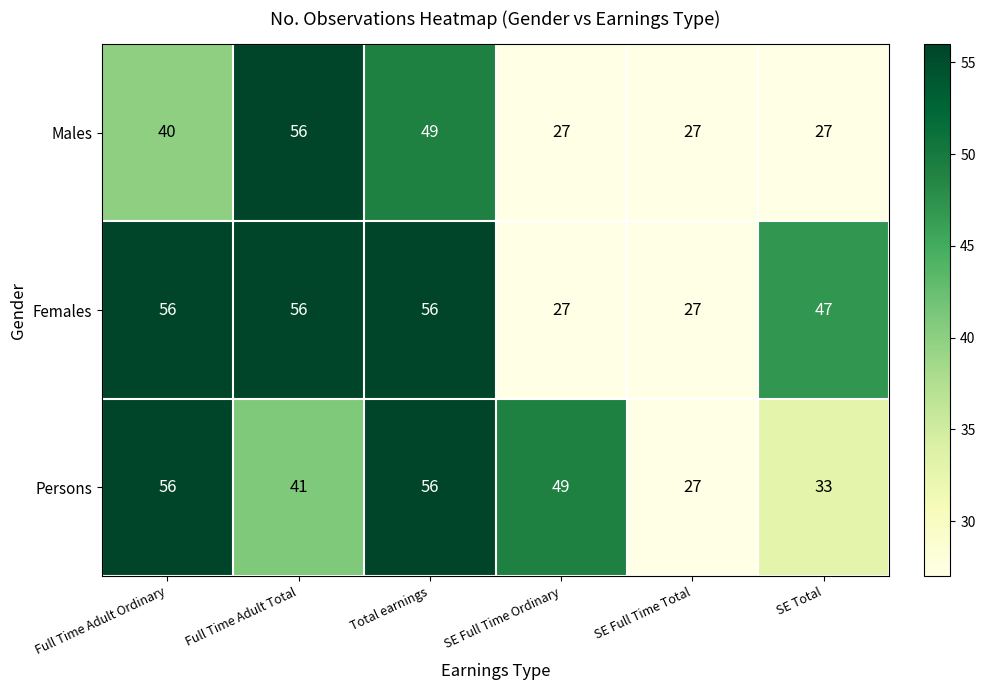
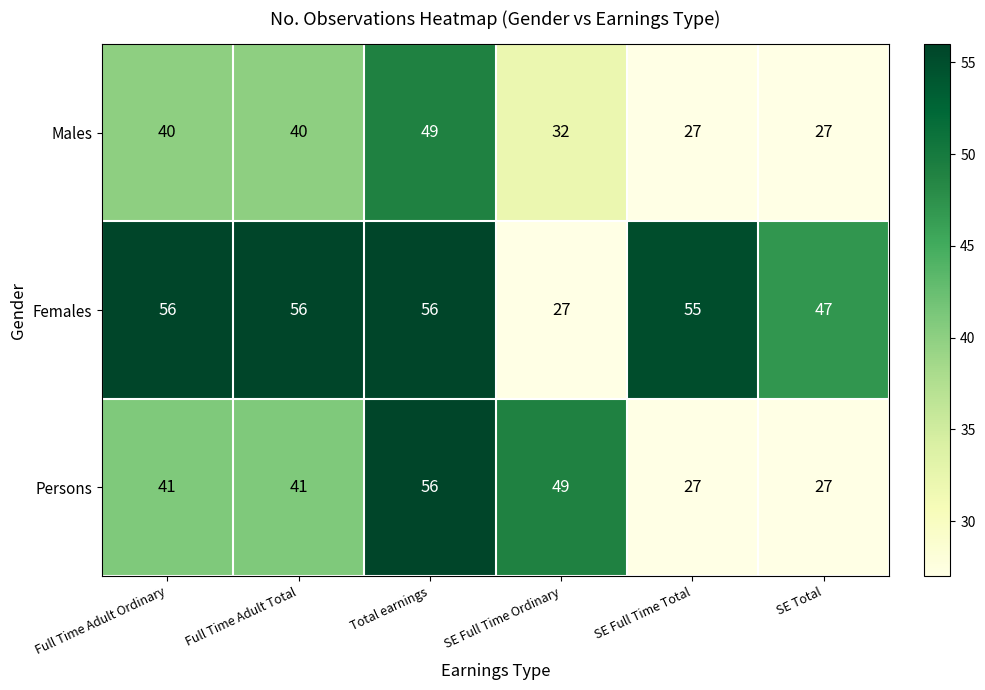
  {
    "Males": {
      "Full Time Adult Ordinary": 40,
-     "Full Time Adult Total": 56,
+     "Full Time Adult Total": 40,
      "Total earnings": 49,
-     "SE Full Time Ordinary": 27,
+     "SE Full Time Ordinary": 32,
      "SE Full Time Total": 27,
      "SE Total": 27
    },
    "Females": {
      "Full Time Adult Ordinary": 56,
      "Full Time Adult Total": 56,
      "Total earnings": 56,
      "SE Full Time Ordinary": 27,
-     "SE Full Time Total": 27,
+     "SE Full Time Total": 55,
      "SE Total": 47
    },
    "Persons": {
-     "Full Time Adult Ordinary": 56,
+     "Full Time Adult Ordinary": 41,
      "Full Time Adult Total": 41,
      "Total earnings": 56,
      "SE Full Time Ordinary": 49,
      "SE Full Time Total": 27,
-     "SE Total": 33
+     "SE Total": 27
    }
  }
